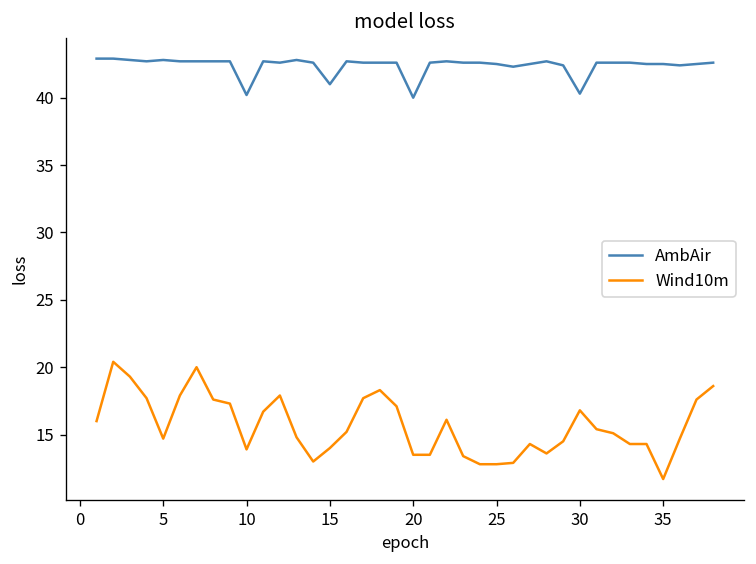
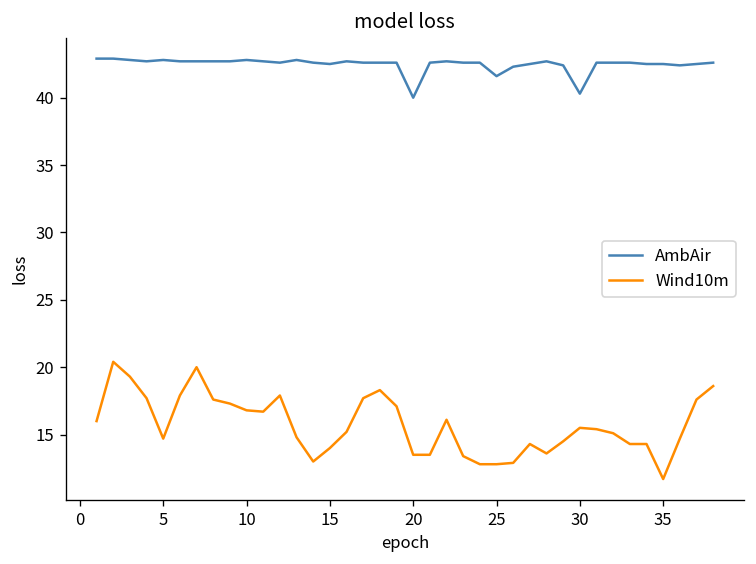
  {
    "AmbAir": {
      "5": 42.8,
-     "10": 40.2,
-     "15": 41.0,
+     "10": 42.8,
+     "15": 42.5,
      "20": 40.0,
-     "25": 42.5,
+     "25": 41.6,
      "30": 40.3,
      "35": 42.5
    },
    "Wind10m": {
      "5": 14.7,
-     "10": 13.9,
+     "10": 16.8,
      "15": 14.0,
      "20": 13.5,
      "25": 12.8,
-     "30": 16.8,
+     "30": 15.5,
      "35": 11.7
    }
  }
